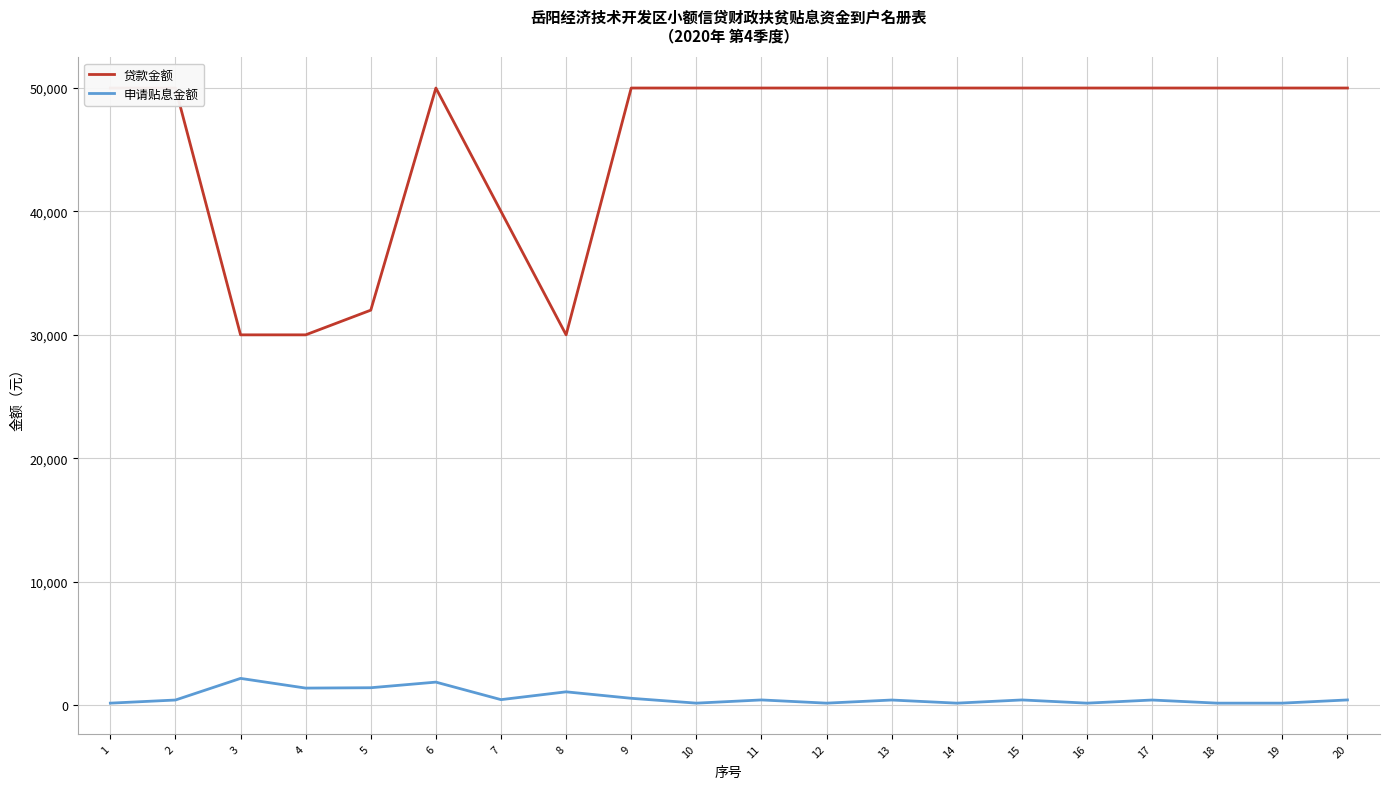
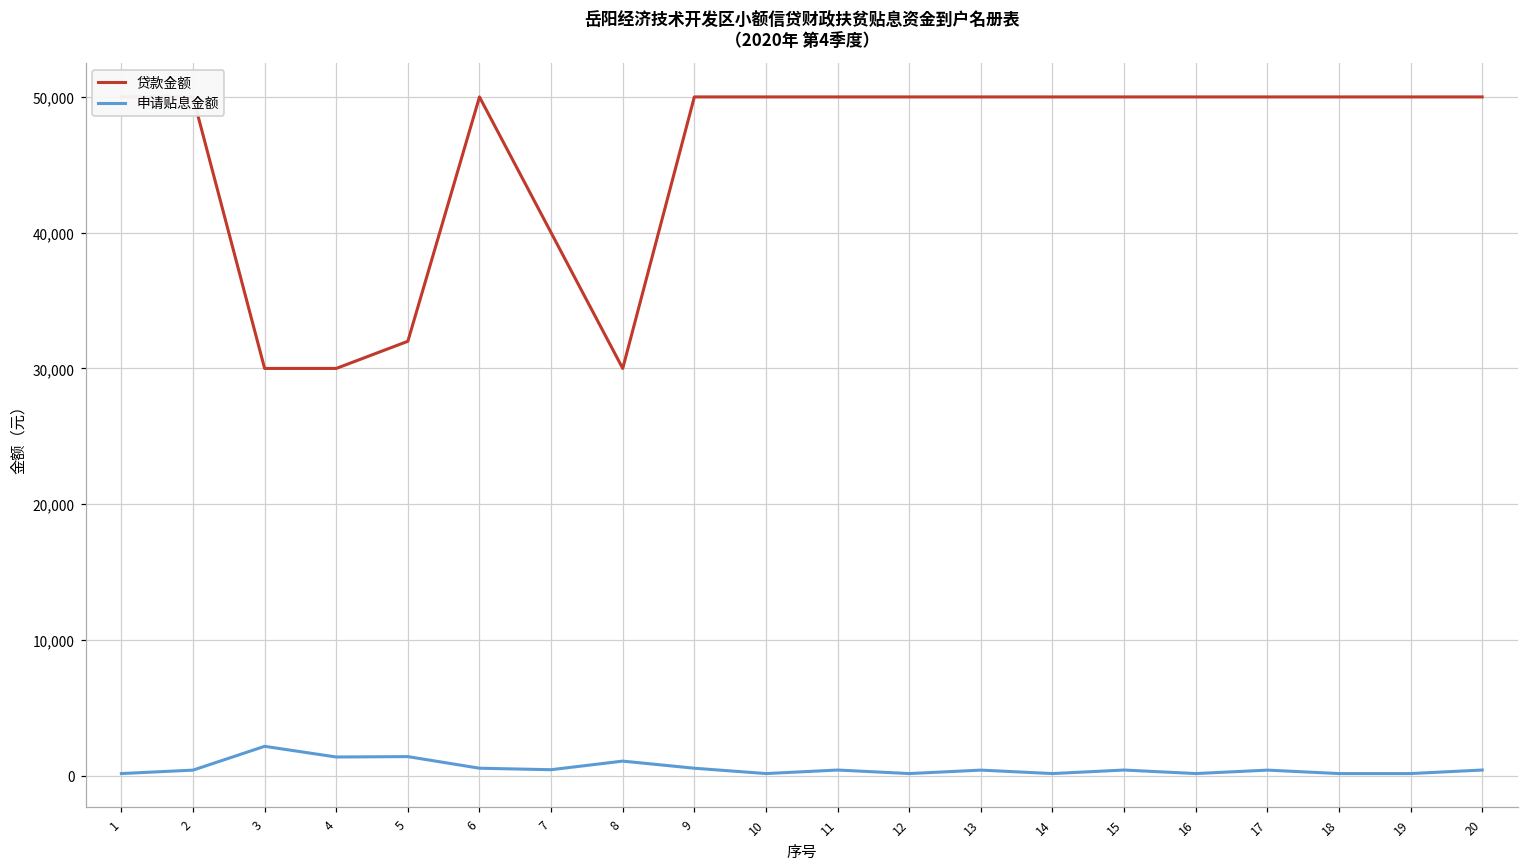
  {
    "贷款金额": {
      "3": "30,000",
      "4": "30,000",
      "5": "32,000",
      "6": "50,000",
      "7": "40,000",
      "8": "30,000",
      "9": "50,000",
      "10": "50,000",
      "11": "50,000",
      "12": "50,000",
      "13": "50,000",
      "14": "50,000",
      "15": "50,000",
      "16": "50,000",
      "17": "50,000",
      "18": "50,000",
      "19": "50,000",
      "20": "50,000"
    },
    "申请贴息金额": {
      "1": "200",
      "2": "400",
      "3": "2,200",
      "4": "1,400",
      "5": "1,400",
-     "6": "1,900",
+     "6": "500",
      "7": "400",
      "8": "1,100",
      "9": "500",
      "10": "200",
      "11": "400",
      "12": "200",
      "13": "400",
      "14": "200",
      "15": "400",
      "16": "200",
      "17": "400",
      "18": "200",
      "19": "200",
      "20": "400"
    }
  }
